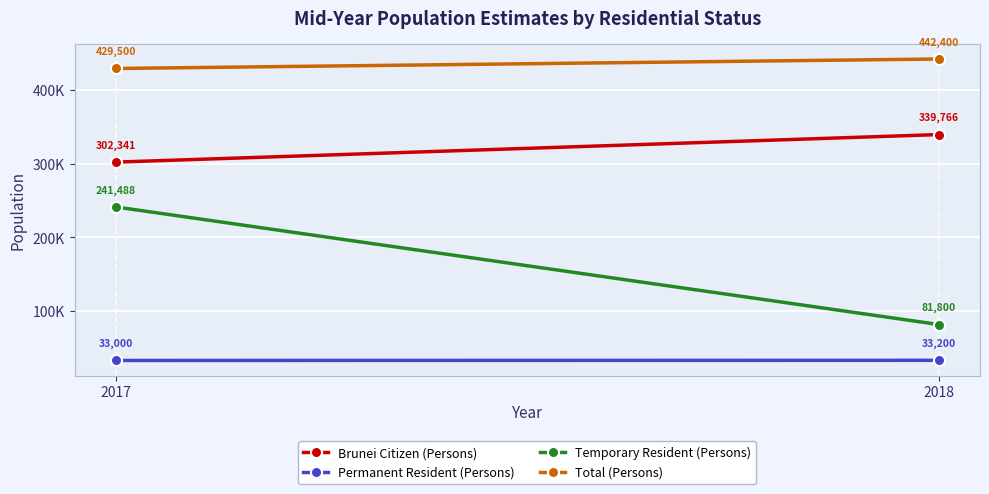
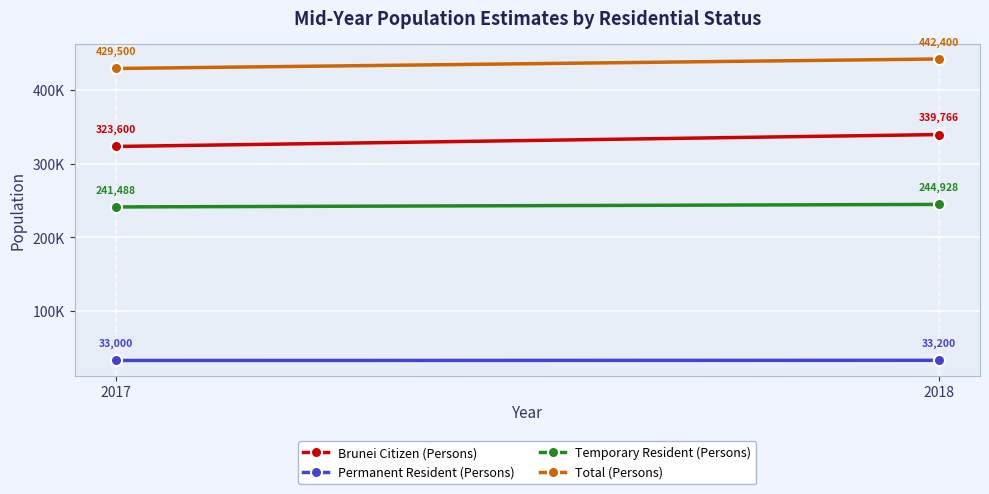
  {
    "Brunei Citizen (Persons)": {
-     "2017": "302,341",
+     "2017": "323,600",
      "2018": "339,766"
    },
    "Permanent Resident (Persons)": {
      "2017": "33,000",
      "2018": "33,200"
    },
    "Temporary Resident (Persons)": {
      "2017": "241,488",
-     "2018": "81,800"
+     "2018": "244,928"
    },
    "Total (Persons)": {
      "2017": "429,500",
      "2018": "442,400"
    }
  }
